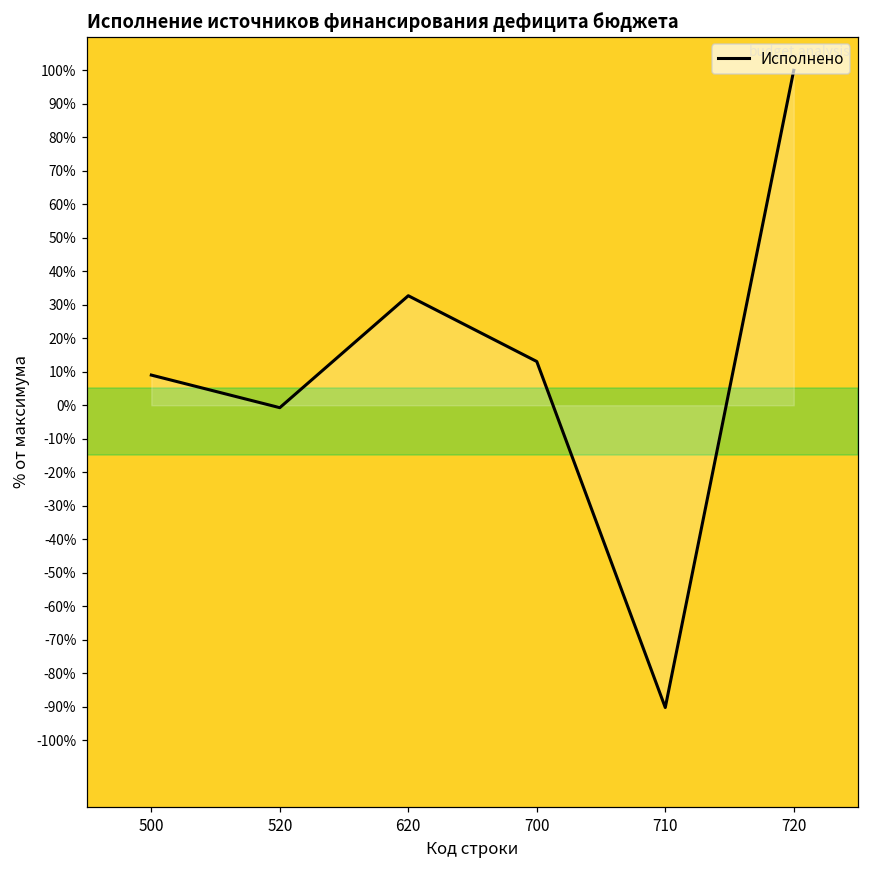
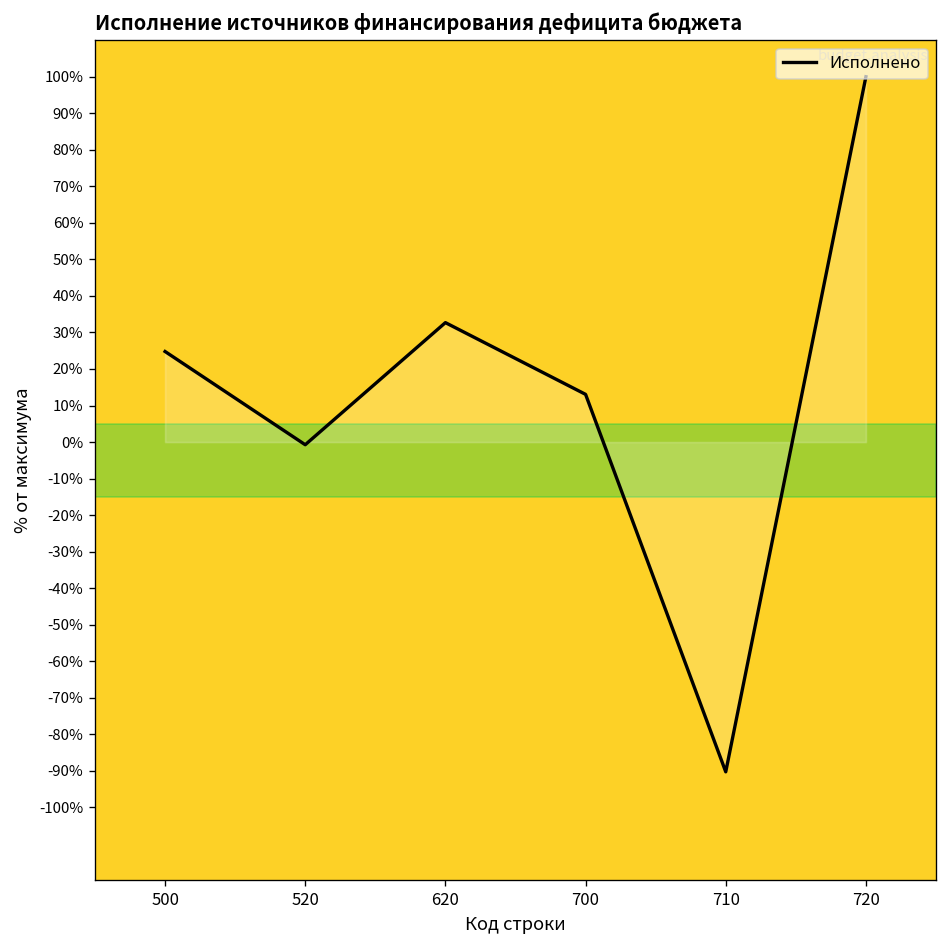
  {
    "Исполнено": {
-     "500": "9%",
+     "500": "25%",
      "710": "-90%"
    }
  }
